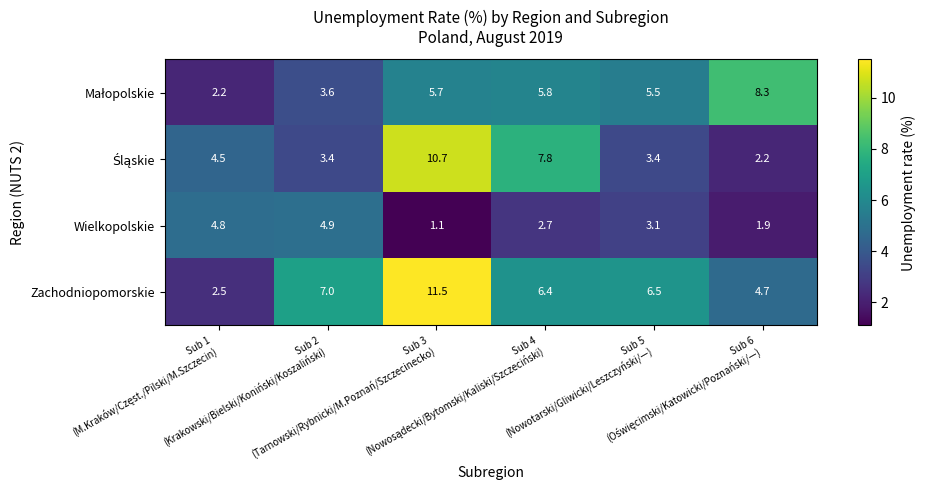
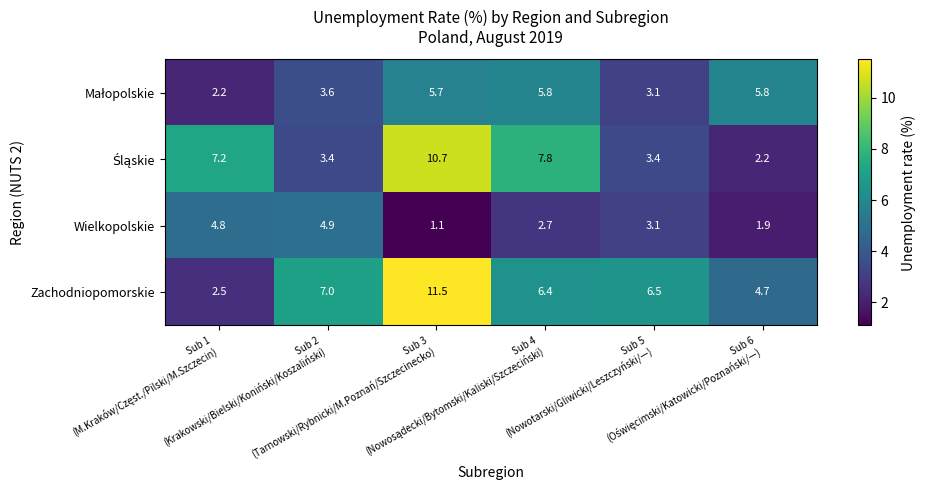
  {
    "Małopolskie": {
      "Sub 1 (M.Kraków/Częst./Pilski/M.Szczecin)": 2.2,
      "Sub 2 (Krakowski/Bielski/Koniński/Koszaliński)": 3.6,
      "Sub 3 (Tarnowski/Rybnicki/M.Poznań/Szczecinecko)": 5.7,
      "Sub 4 (Nowosądecki/Bytomski/Kaliski/Szczeciński)": 5.8,
-     "Sub 5 (Nowotarski/Gliwicki/Leszczyński/—)": 5.5,
-     "Sub 6 (Oświęcimski/Katowicki/Poznański/—)": 8.3
+     "Sub 5 (Nowotarski/Gliwicki/Leszczyński/—)": 3.1,
+     "Sub 6 (Oświęcimski/Katowicki/Poznański/—)": 5.8
    },
    "Śląskie": {
-     "Sub 1 (M.Kraków/Częst./Pilski/M.Szczecin)": 4.5,
+     "Sub 1 (M.Kraków/Częst./Pilski/M.Szczecin)": 7.2,
      "Sub 2 (Krakowski/Bielski/Koniński/Koszaliński)": 3.4,
      "Sub 3 (Tarnowski/Rybnicki/M.Poznań/Szczecinecko)": 10.7,
      "Sub 4 (Nowosądecki/Bytomski/Kaliski/Szczeciński)": 7.8,
      "Sub 5 (Nowotarski/Gliwicki/Leszczyński/—)": 3.4,
      "Sub 6 (Oświęcimski/Katowicki/Poznański/—)": 2.2
    },
    "Wielkopolskie": {
      "Sub 1 (M.Kraków/Częst./Pilski/M.Szczecin)": 4.8,
      "Sub 2 (Krakowski/Bielski/Koniński/Koszaliński)": 4.9,
      "Sub 3 (Tarnowski/Rybnicki/M.Poznań/Szczecinecko)": 1.1,
      "Sub 4 (Nowosądecki/Bytomski/Kaliski/Szczeciński)": 2.7,
      "Sub 5 (Nowotarski/Gliwicki/Leszczyński/—)": 3.1,
      "Sub 6 (Oświęcimski/Katowicki/Poznański/—)": 1.9
    },
    "Zachodniopomorskie": {
      "Sub 1 (M.Kraków/Częst./Pilski/M.Szczecin)": 2.5,
      "Sub 2 (Krakowski/Bielski/Koniński/Koszaliński)": 7.0,
      "Sub 3 (Tarnowski/Rybnicki/M.Poznań/Szczecinecko)": 11.5,
      "Sub 4 (Nowosądecki/Bytomski/Kaliski/Szczeciński)": 6.4,
      "Sub 5 (Nowotarski/Gliwicki/Leszczyński/—)": 6.5,
      "Sub 6 (Oświęcimski/Katowicki/Poznański/—)": 4.7
    }
  }
